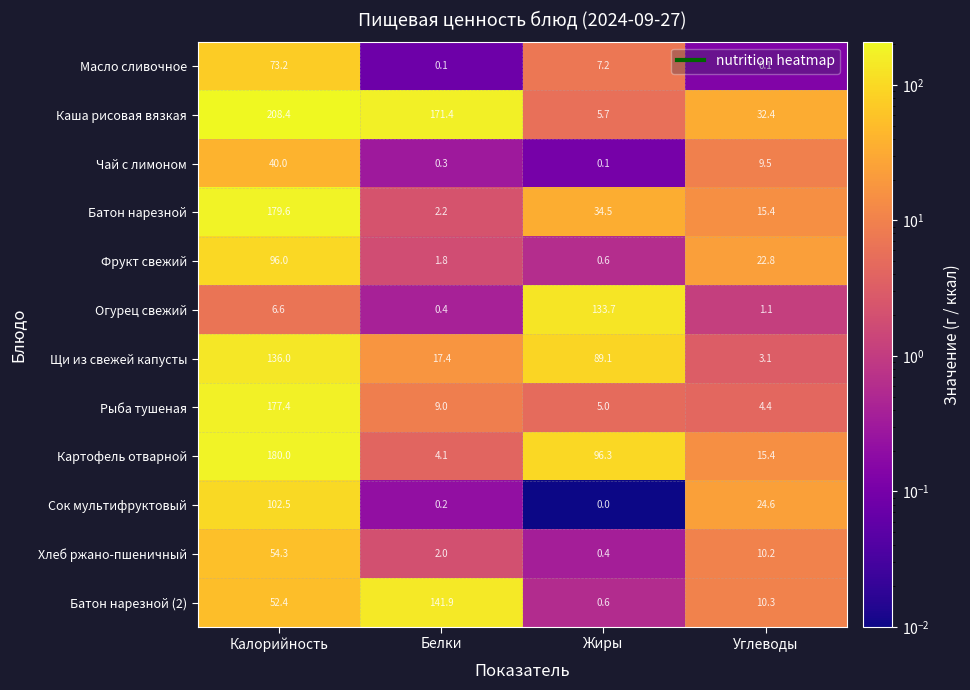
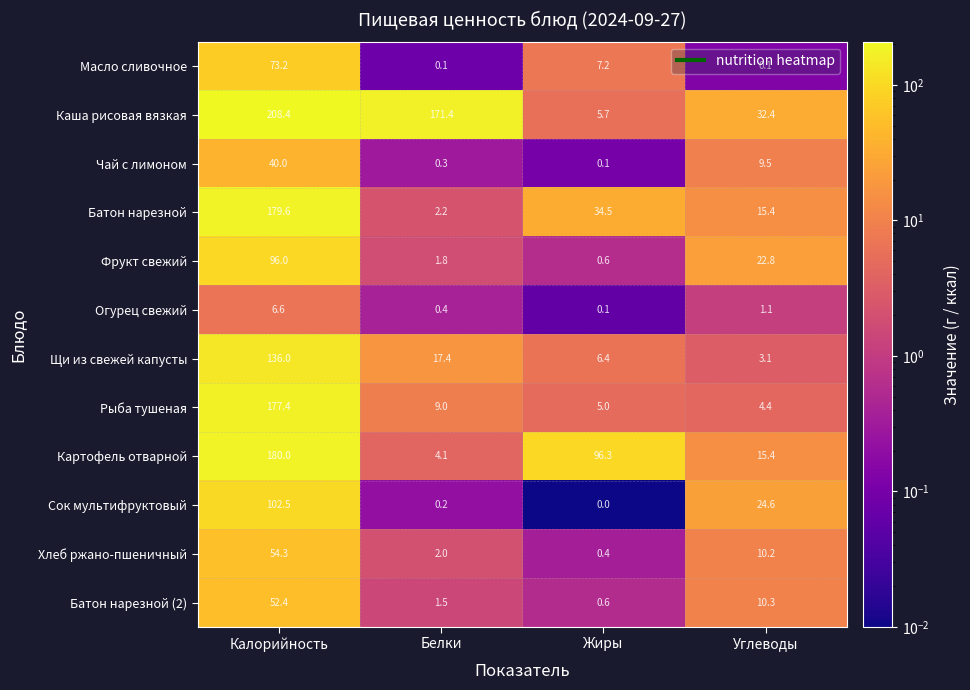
  {
    "Масло сливочное": {
      "Калорийность": 73.2,
      "Белки": 0.1,
      "Жиры": 7.2
    },
    "Каша рисовая вязкая": {
      "Калорийность": 208.4,
      "Белки": 171.4,
      "Жиры": 5.7,
      "Углеводы": 32.4
    },
    "Чай с лимоном": {
      "Калорийность": 40.0,
      "Белки": 0.3,
      "Жиры": 0.1,
      "Углеводы": 9.5
    },
    "Батон нарезной": {
      "Калорийность": 179.6,
      "Белки": 2.2,
      "Жиры": 34.5,
      "Углеводы": 15.4
    },
    "Фрукт свежий": {
      "Калорийность": 96.0,
      "Белки": 1.8,
      "Жиры": 0.6,
      "Углеводы": 22.8
    },
    "Огурец свежий": {
      "Калорийность": 6.6,
      "Белки": 0.4,
-     "Жиры": 133.7,
+     "Жиры": 0.1,
      "Углеводы": 1.1
    },
    "Щи из свежей капусты": {
      "Калорийность": 136.0,
      "Белки": 17.4,
-     "Жиры": 89.1,
+     "Жиры": 6.4,
      "Углеводы": 3.1
    },
    "Рыба тушеная": {
      "Калорийность": 177.4,
      "Белки": 9.0,
      "Жиры": 5.0,
      "Углеводы": 4.4
    },
    "Картофель отварной": {
      "Калорийность": 180.0,
      "Белки": 4.1,
      "Жиры": 96.3,
      "Углеводы": 15.4
    },
    "Сок мультифруктовый": {
      "Калорийность": 102.5,
      "Белки": 0.2,
      "Жиры": 0.0,
      "Углеводы": 24.6
    },
    "Хлеб ржано-пшеничный": {
      "Калорийность": 54.3,
      "Белки": 2.0,
      "Жиры": 0.4,
      "Углеводы": 10.2
    },
    "Батон нарезной (2)": {
      "Калорийность": 52.4,
-     "Белки": 141.9,
+     "Белки": 1.5,
      "Жиры": 0.6,
      "Углеводы": 10.3
    }
  }
